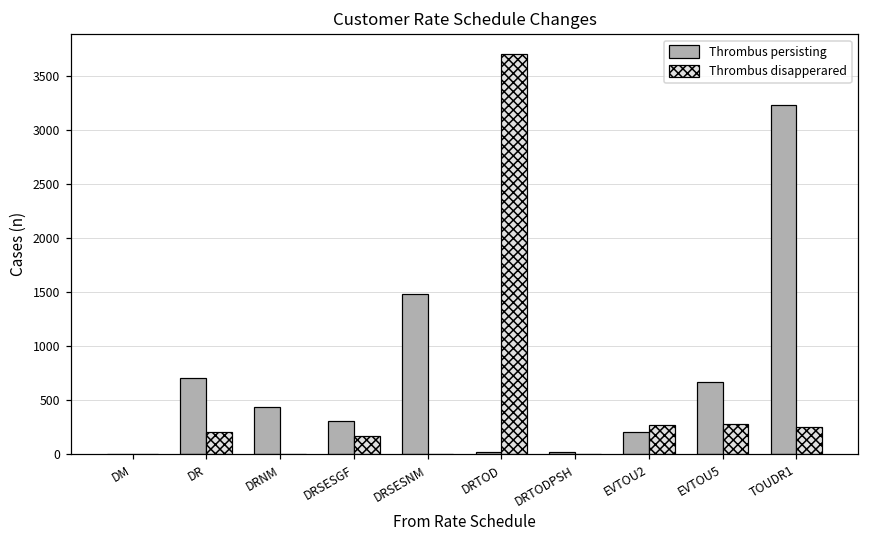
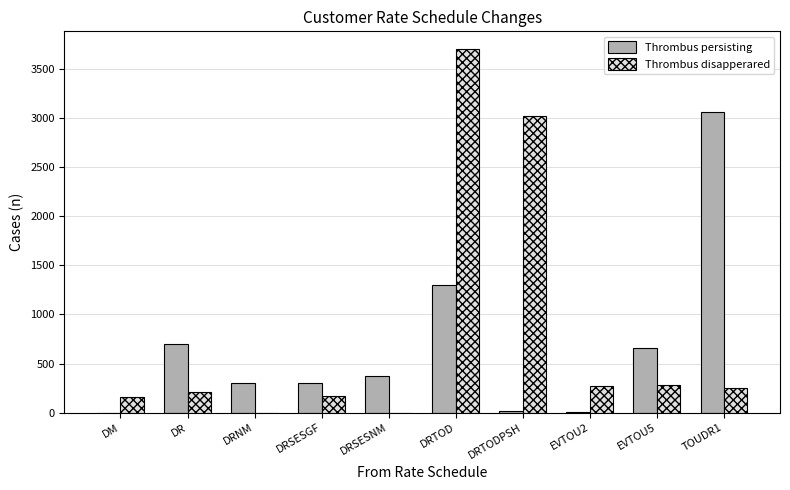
  {
    "Thrombus persisting": {
      "DM": 0,
      "DR": 700,
-     "DRNM": 400,
+     "DRNM": 300,
      "DRSESGF": 300,
-     "DRSESNM": 1500,
-     "DRTOD": 0,
-     "EVTOU2": 200,
+     "DRSESNM": 400,
+     "DRTOD": 1300,
+     "EVTOU2": 0,
      "EVTOU5": 700,
-     "TOUDR1": 3200
+     "TOUDR1": 3100
    },
    "Thrombus disapperared": {
-     "DM": 0,
+     "DM": 200,
      "DR": 200,
      "DRNM": 0,
      "DRSESGF": 200,
      "DRSESNM": 0,
      "DRTOD": 3700,
-     "DRTODPSH": 0,
+     "DRTODPSH": 3000,
      "EVTOU2": 300,
      "EVTOU5": 300,
      "TOUDR1": 300
    }
  }
